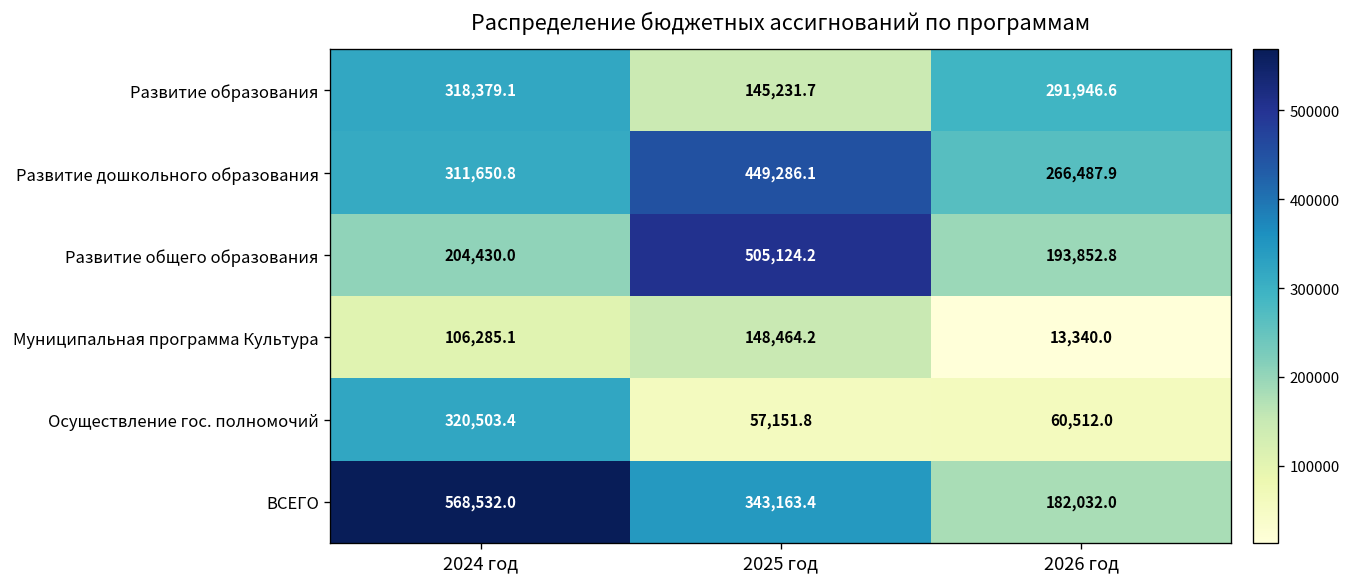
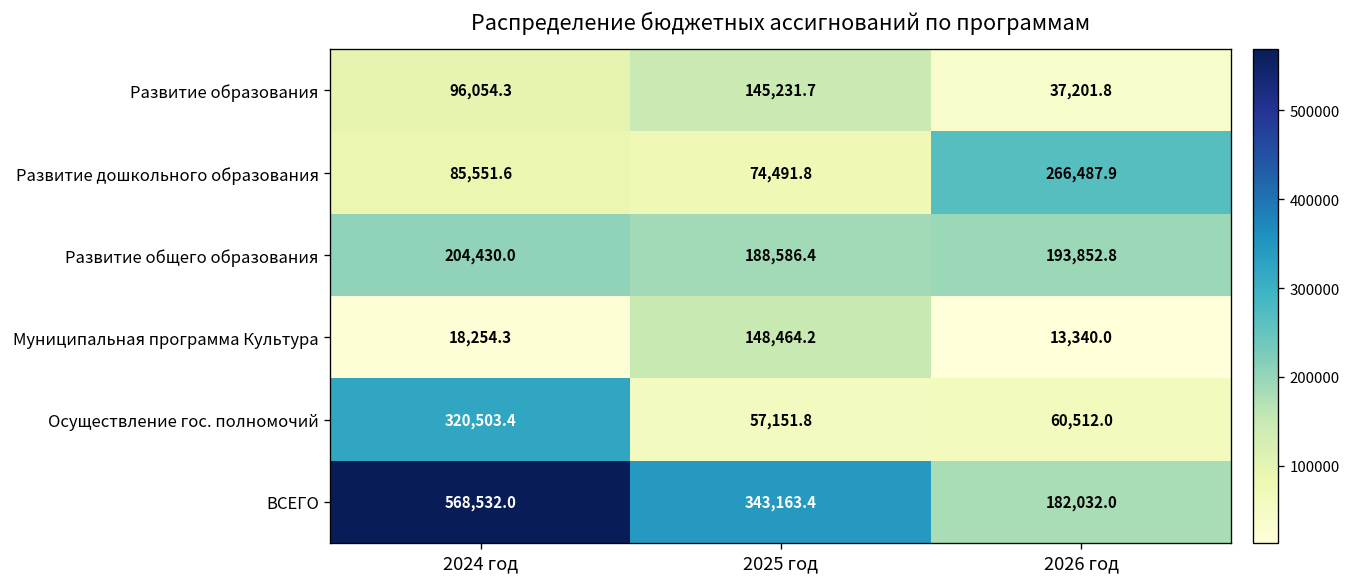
  {
    "Развитие образования": {
-     "2024 год": "318,379.1",
+     "2024 год": "96,054.3",
      "2025 год": "145,231.7",
-     "2026 год": "291,946.6"
+     "2026 год": "37,201.8"
    },
    "Развитие дошкольного образования": {
-     "2024 год": "311,650.8",
-     "2025 год": "449,286.1",
+     "2024 год": "85,551.6",
+     "2025 год": "74,491.8",
      "2026 год": "266,487.9"
    },
    "Развитие общего образования": {
      "2024 год": "204,430.0",
-     "2025 год": "505,124.2",
+     "2025 год": "188,586.4",
      "2026 год": "193,852.8"
    },
    "Муниципальная программа Культура": {
-     "2024 год": "106,285.1",
+     "2024 год": "18,254.3",
      "2025 год": "148,464.2",
      "2026 год": "13,340.0"
    },
    "Осуществление гос. полномочий": {
      "2024 год": "320,503.4",
      "2025 год": "57,151.8",
      "2026 год": "60,512.0"
    },
    "ВСЕГО": {
      "2024 год": "568,532.0",
      "2025 год": "343,163.4",
      "2026 год": "182,032.0"
    }
  }
